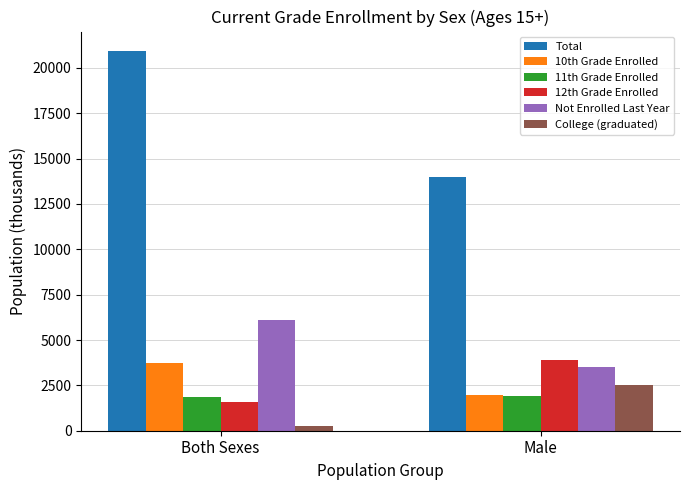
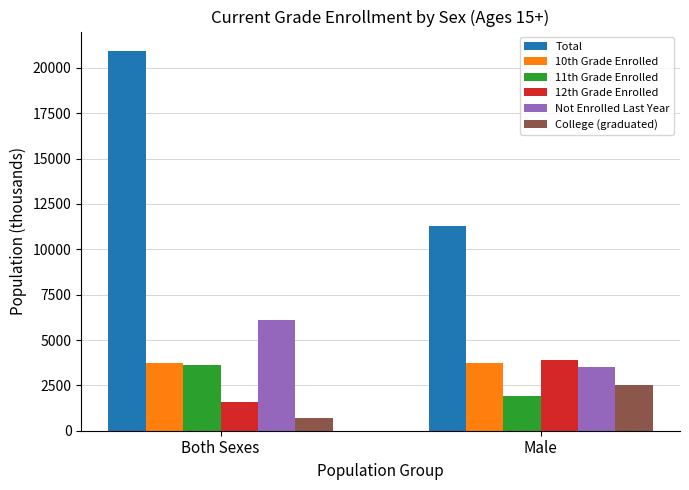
  {
    "Total": {
      "Both Sexes": 21000,
-     "Male": 14000
+     "Male": 11300
    },
    "10th Grade Enrolled": {
      "Both Sexes": 3700,
-     "Male": 2000
+     "Male": 3700
    },
    "11th Grade Enrolled": {
-     "Both Sexes": 1900,
+     "Both Sexes": 3600,
      "Male": 1900
    },
    "12th Grade Enrolled": {
      "Both Sexes": 1600,
      "Male": 3900
    },
    "Not Enrolled Last Year": {
      "Both Sexes": 6100,
      "Male": 3500
    },
    "College (graduated)": {
-     "Both Sexes": 200,
+     "Both Sexes": 700,
      "Male": 2500
    }
  }
